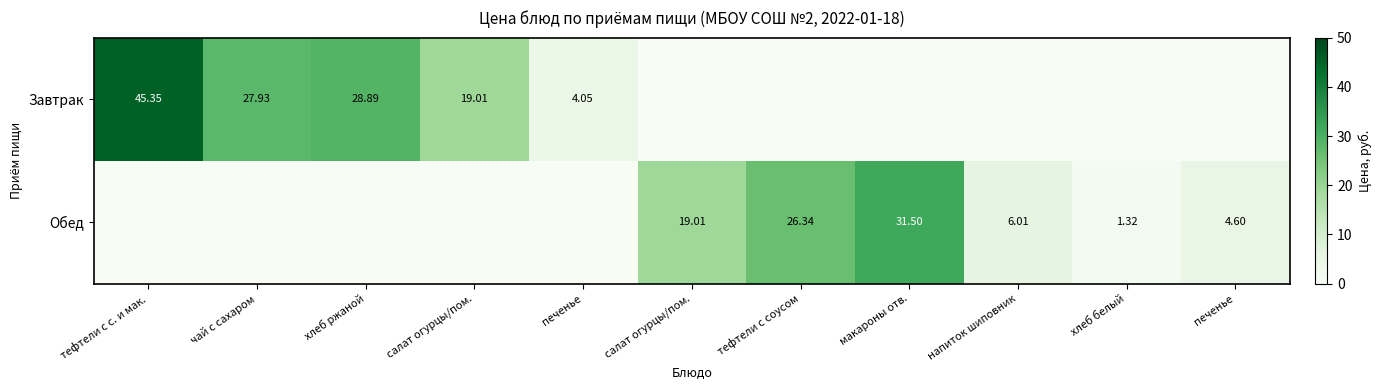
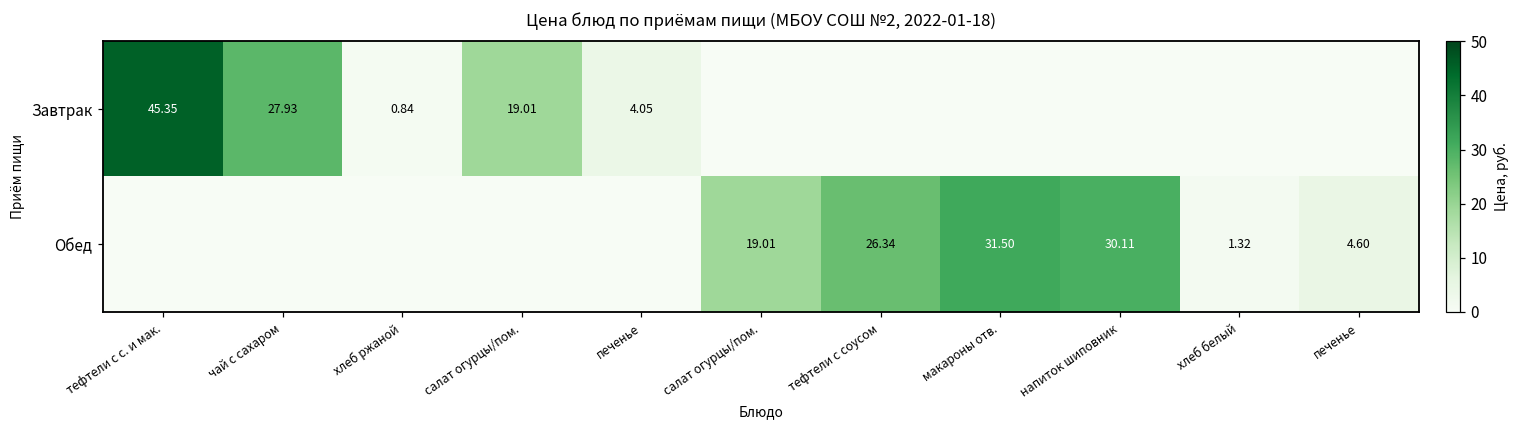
  {
    "Завтрак": {
      "тефтели с с. и мак.": 45.35,
      "чай с сахаром": 27.93,
-     "хлеб ржаной": 28.89
+     "хлеб ржаной": 0.84
    },
    "Обед": {
      "тефтели с соусом": 26.34,
      "макароны отв.": 31.50,
-     "напиток шиповник": 6.01,
+     "напиток шиповник": 30.11,
      "хлеб белый": 1.32
    }
  }
